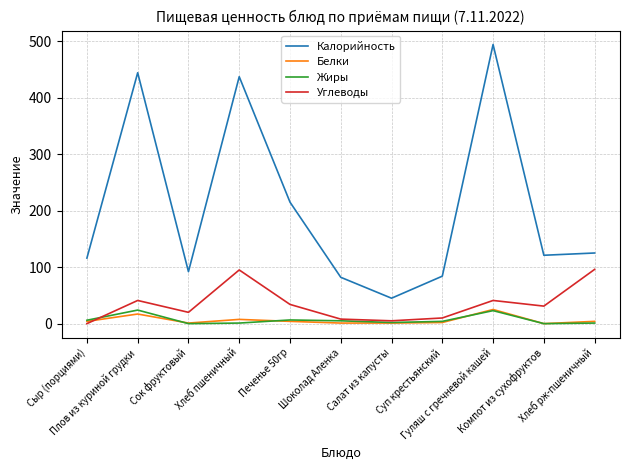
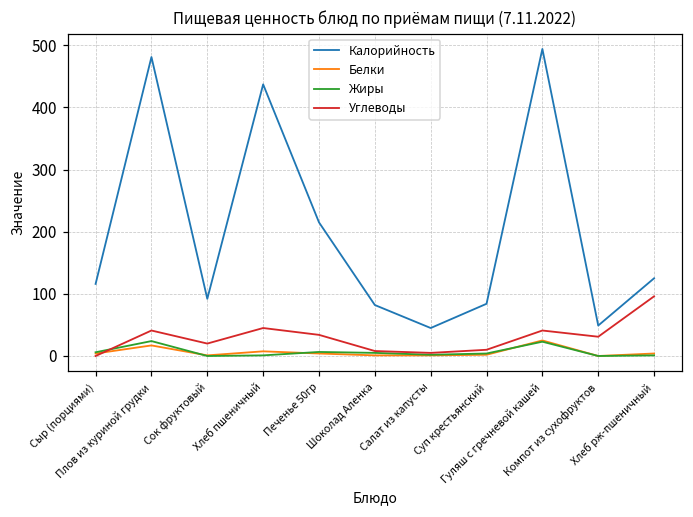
  {
    "Калорийность": {
      "Сыр (порциями)": 120,
-     "Плов из куриной грудки": 440,
+     "Плов из куриной грудки": 480,
      "Сок фруктовый": 90,
      "Хлеб пшеничный": 440,
      "Печенье 50гр": 220,
      "Шоколад Аленка": 80,
      "Салат из капусты": 50,
      "Суп крестьянский": 80,
      "Гуляш с гречневой кашей": 490,
-     "Компот из сухофруктов": 120,
+     "Компот из сухофруктов": 50,
      "Хлеб рж-пшеничный": 130
    },
    "Белки": {
      "Плов из куриной грудки": 20,
      "Хлеб пшеничный": 10
    },
    "Жиры": {
      "Плов из куриной грудки": 20,
      "Хлеб пшеничный": 0
    },
    "Углеводы": {
      "Плов из куриной грудки": 40,
      "Сок фруктовый": 20,
-     "Хлеб пшеничный": 100,
+     "Хлеб пшеничный": 50,
      "Печенье 50гр": 30,
      "Суп крестьянский": 10,
      "Гуляш с гречневой кашей": 40,
      "Компот из сухофруктов": 30,
      "Хлеб рж-пшеничный": 100
    }
  }
